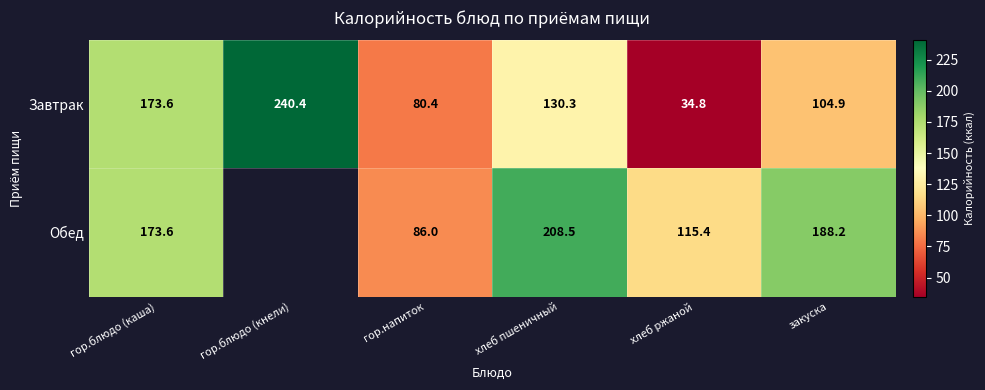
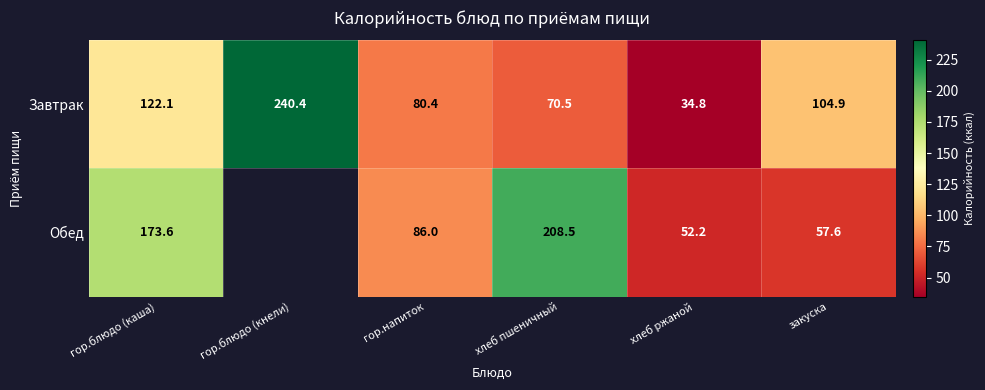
  {
    "Завтрак": {
-     "гор.блюдо (каша)": 173.6,
+     "гор.блюдо (каша)": 122.1,
      "гор.блюдо (кнели)": 240.4,
      "гор.напиток": 80.4,
-     "хлеб пшеничный": 130.3,
+     "хлеб пшеничный": 70.5,
      "хлеб ржаной": 34.8,
      "закуска": 104.9
    },
    "Обед": {
      "гор.блюдо (каша)": 173.6,
      "гор.напиток": 86.0,
      "хлеб пшеничный": 208.5,
-     "хлеб ржаной": 115.4,
-     "закуска": 188.2
+     "хлеб ржаной": 52.2,
+     "закуска": 57.6
    }
  }
